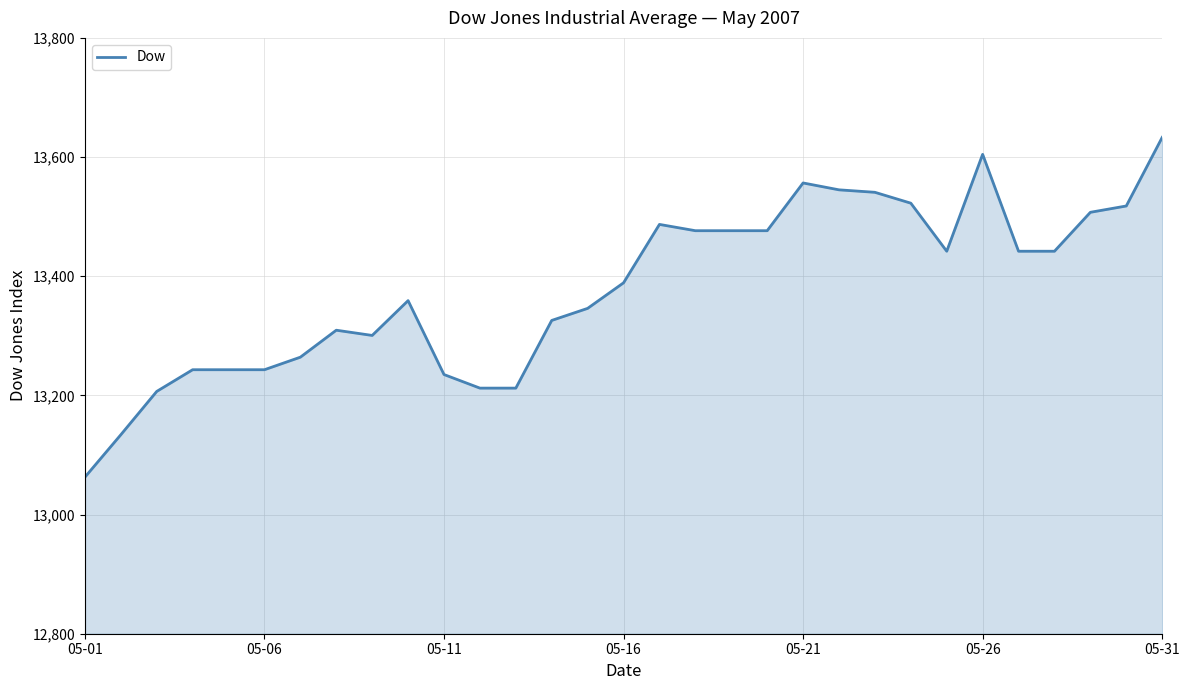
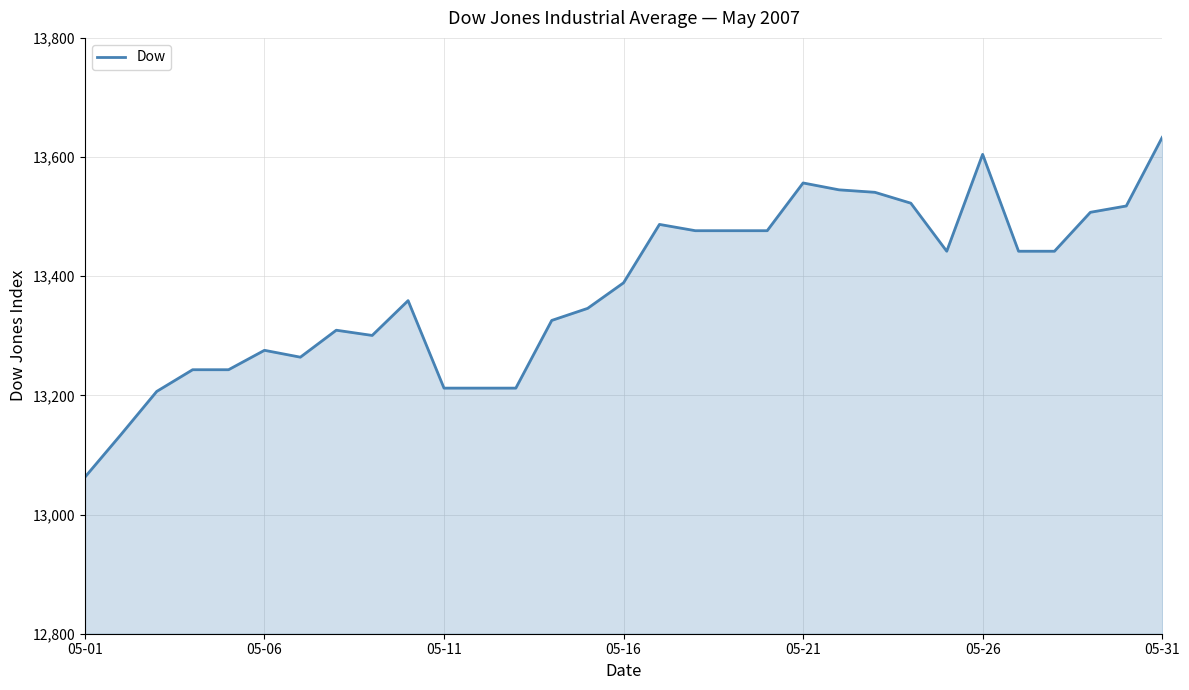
  {
    "05-01": "13,060",
-   "05-06": "13,240",
-   "05-11": "13,240",
+   "05-06": "13,280",
+   "05-11": "13,210",
    "05-16": "13,390",
    "05-21": "13,560",
    "05-26": "13,600",
    "05-31": "13,630"
  }
